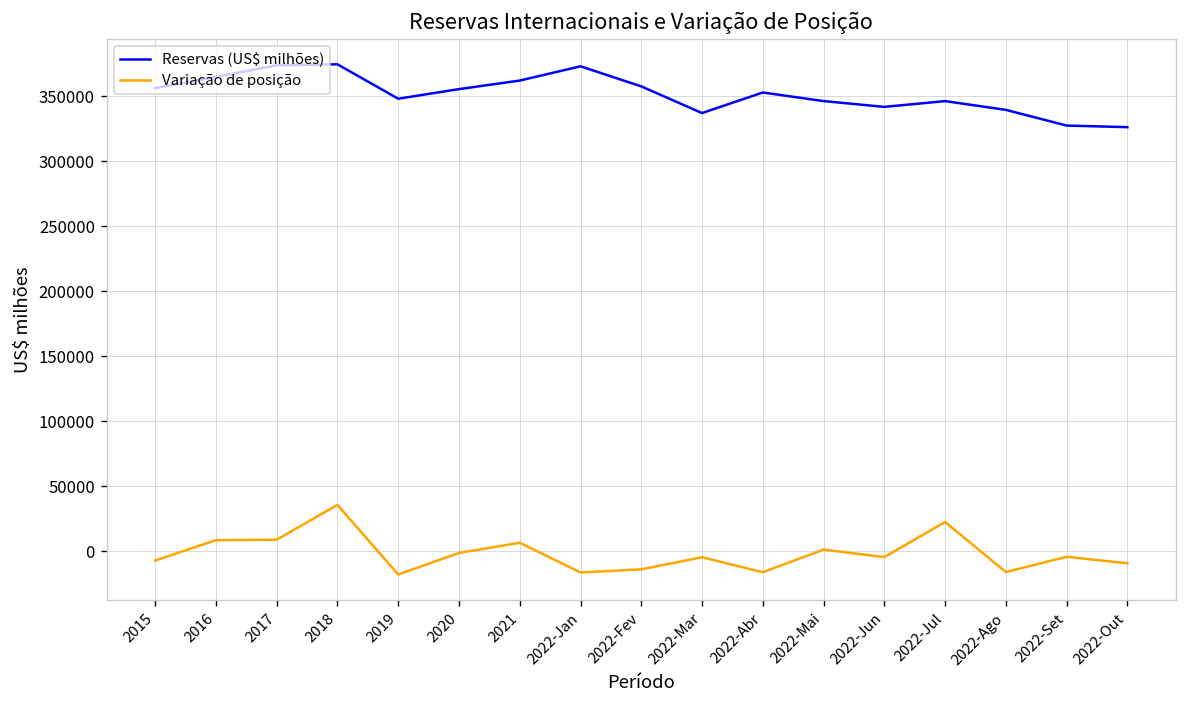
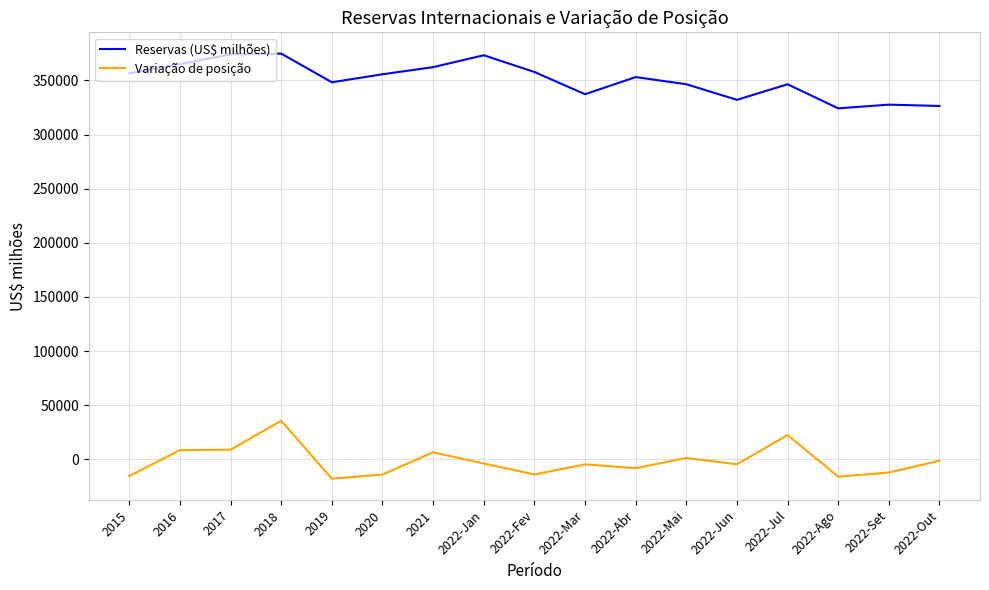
  {
    "Reservas (US$ milhões)": {
      "2018": 375000,
      "2019": 348000,
      "2020": 356000,
      "2021": 362000,
      "2022-Jan": 373000,
      "2022-Fev": 358000,
      "2022-Mar": 337000,
      "2022-Abr": 353000,
      "2022-Mai": 346000,
-     "2022-Jun": 342000,
+     "2022-Jun": 332000,
      "2022-Jul": 346000,
-     "2022-Ago": 340000,
+     "2022-Ago": 324000,
      "2022-Set": 328000,
      "2022-Out": 326000
    },
    "Variação de posição": {
-     "2015": -7000,
+     "2015": -15000,
      "2016": 9000,
      "2017": 9000,
      "2018": 36000,
      "2019": -18000,
-     "2020": -1000,
+     "2020": -14000,
      "2021": 7000,
-     "2022-Jan": -16000,
+     "2022-Jan": -4000,
      "2022-Fev": -14000,
      "2022-Mar": -5000,
-     "2022-Abr": -16000,
+     "2022-Abr": -8000,
      "2022-Mai": 1000,
      "2022-Jun": -4000,
      "2022-Jul": 23000,
      "2022-Ago": -16000,
-     "2022-Set": -4000,
-     "2022-Out": -9000
+     "2022-Set": -12000,
+     "2022-Out": -1000
    }
  }
